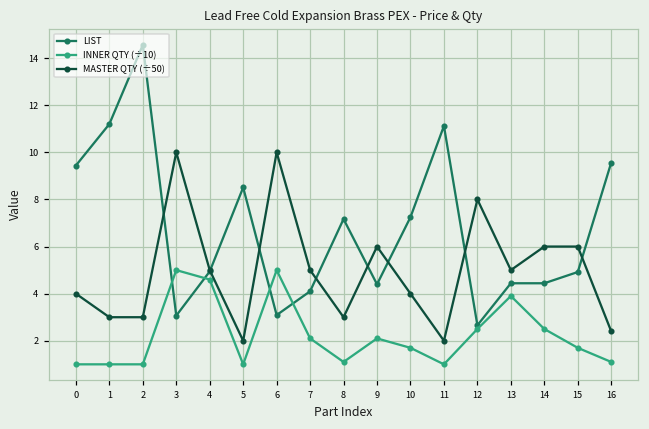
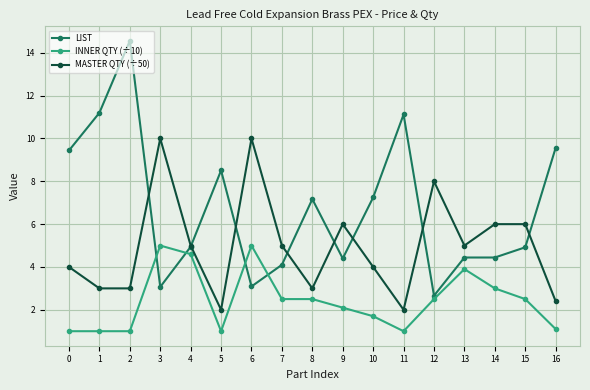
  {
    "INNER QTY (÷10)": {
      "0": 1.0,
      "1": 1.0,
      "2": 1.0,
      "3": 5.0,
      "4": 4.6,
      "5": 1.0,
      "6": 5.0,
-     "7": 2.1,
-     "8": 1.1,
+     "7": 2.5,
+     "8": 2.5,
      "9": 2.1,
      "10": 1.7,
      "11": 1.0,
      "12": 2.5,
      "13": 3.9,
-     "14": 2.5,
-     "15": 1.7,
+     "14": 3.0,
+     "15": 2.5,
      "16": 1.1
    }
  }
